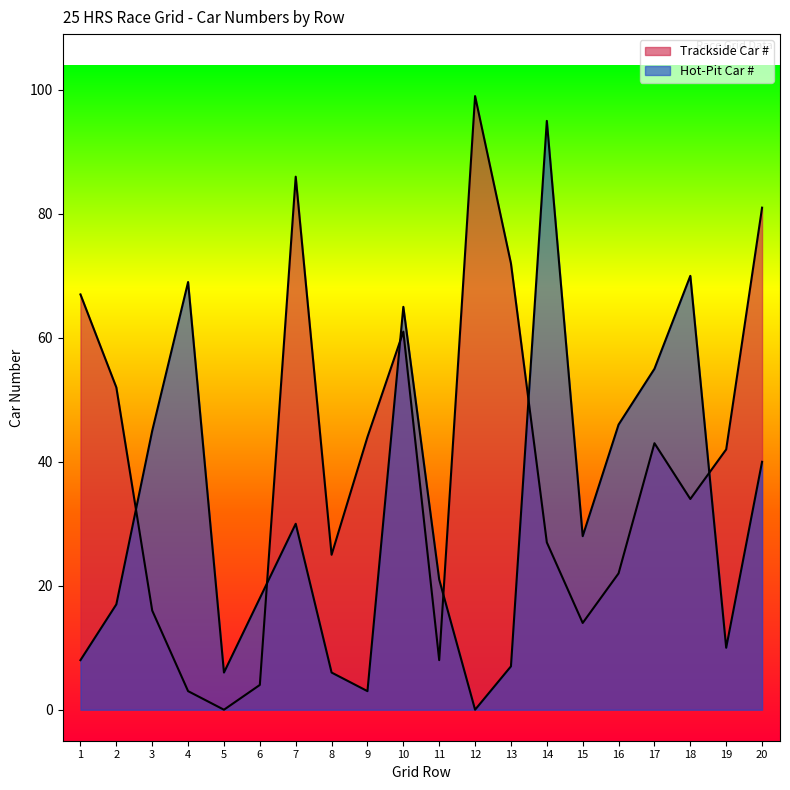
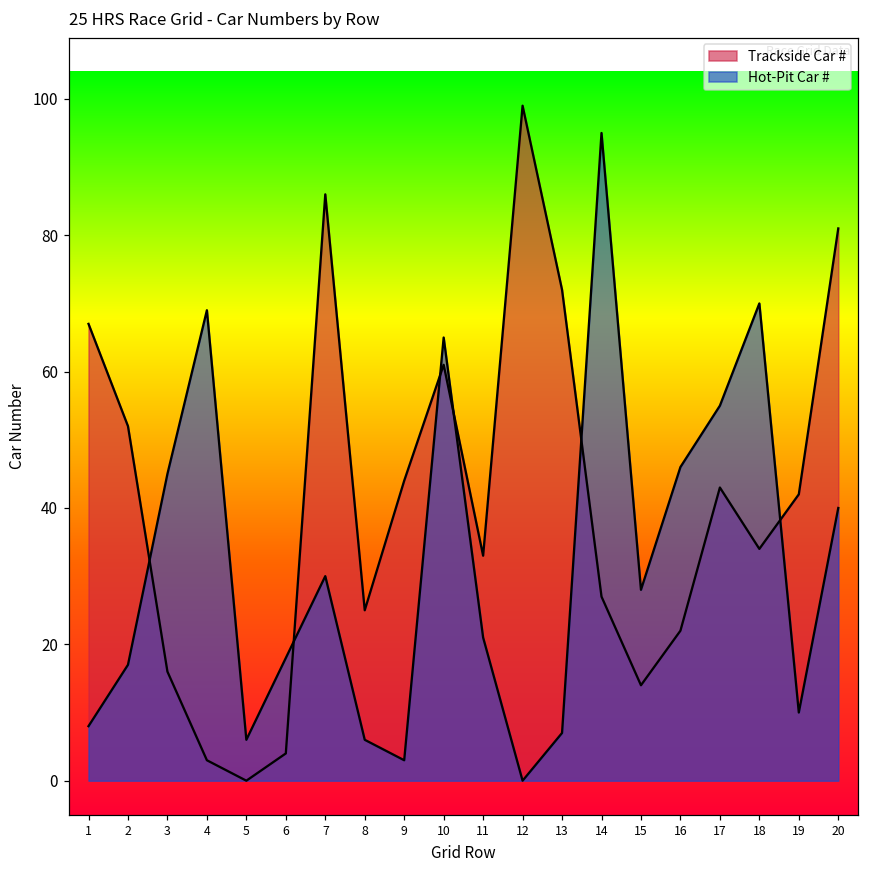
  {
    "Trackside Car #": {
      "1": 67,
      "2": 52,
      "3": 16,
      "4": 3,
      "5": 0,
      "6": 4,
      "7": 86,
      "8": 25,
      "9": 44,
      "10": 61,
-     "11": 8,
+     "11": 33,
      "12": 99,
      "13": 72,
      "14": 27,
      "15": 14,
      "16": 22,
      "17": 43,
      "18": 34,
      "19": 42,
      "20": 81
    },
    "Hot-Pit Car #": {
      "1": 8,
      "2": 17,
      "3": 45,
      "4": 69,
      "5": 6,
      "6": 18,
      "7": 30,
      "8": 6,
      "9": 3,
      "10": 65,
      "11": 21,
      "12": 0,
      "13": 7,
      "14": 95,
      "15": 28,
      "16": 46,
      "17": 55,
      "18": 70,
      "19": 10,
      "20": 40
    }
  }
